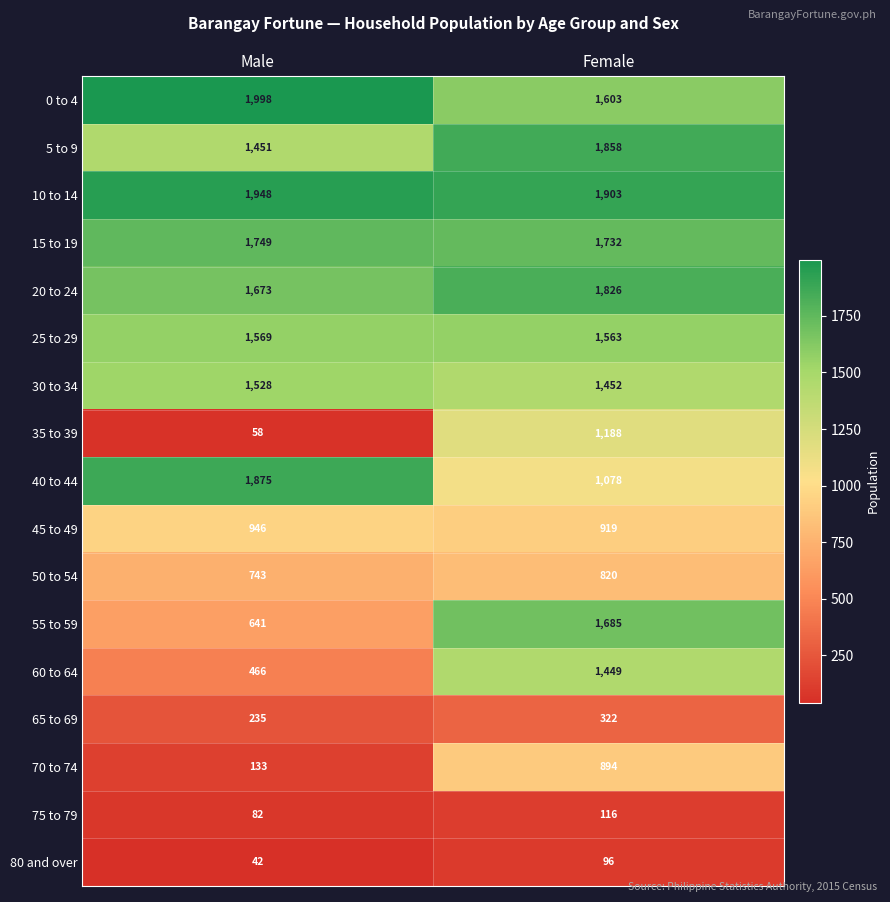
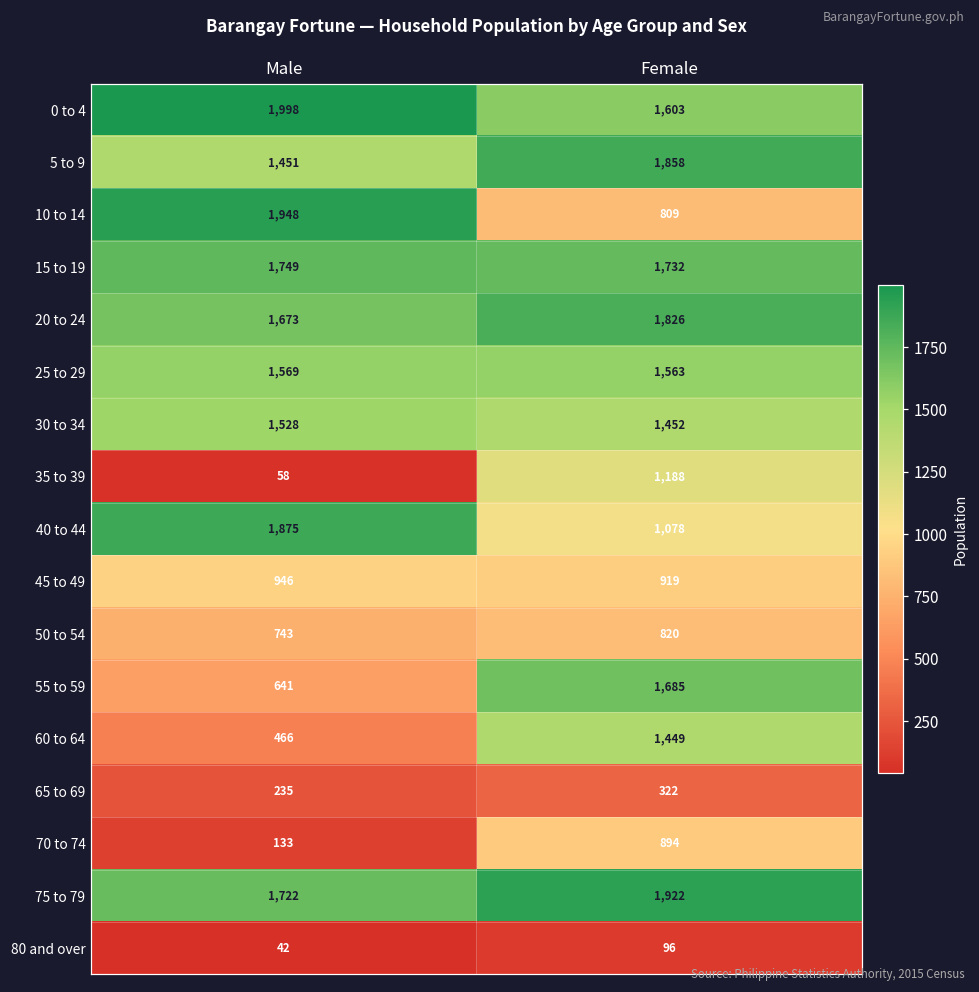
  {
    "0 to 4": {
      "Male": "1,998",
      "Female": "1,603"
    },
    "5 to 9": {
      "Male": "1,451",
      "Female": "1,858"
    },
    "10 to 14": {
      "Male": "1,948",
-     "Female": "1,903"
+     "Female": "809"
    },
    "15 to 19": {
      "Male": "1,749",
      "Female": "1,732"
    },
    "20 to 24": {
      "Male": "1,673",
      "Female": "1,826"
    },
    "25 to 29": {
      "Male": "1,569",
      "Female": "1,563"
    },
    "30 to 34": {
      "Male": "1,528",
      "Female": "1,452"
    },
    "35 to 39": {
      "Male": "58",
      "Female": "1,188"
    },
    "40 to 44": {
      "Male": "1,875",
      "Female": "1,078"
    },
    "45 to 49": {
      "Male": "946",
      "Female": "919"
    },
    "50 to 54": {
      "Male": "743",
      "Female": "820"
    },
    "55 to 59": {
      "Male": "641",
      "Female": "1,685"
    },
    "60 to 64": {
      "Male": "466",
      "Female": "1,449"
    },
    "65 to 69": {
      "Male": "235",
      "Female": "322"
    },
    "70 to 74": {
      "Male": "133",
      "Female": "894"
    },
    "75 to 79": {
-     "Male": "82",
-     "Female": "116"
+     "Male": "1,722",
+     "Female": "1,922"
    },
    "80 and over": {
      "Male": "42",
      "Female": "96"
    }
  }
